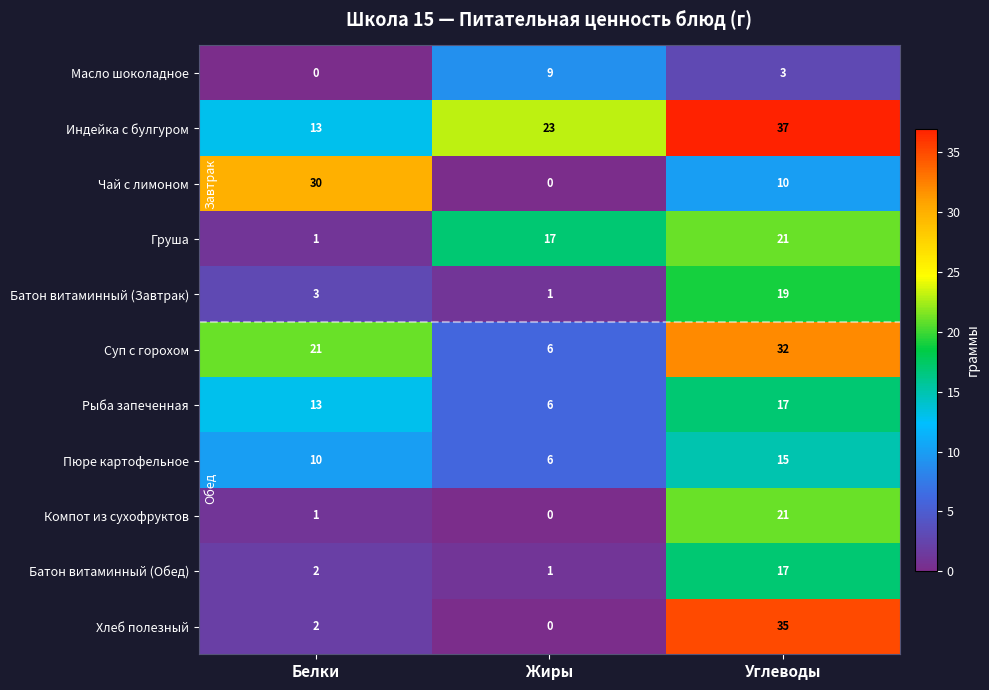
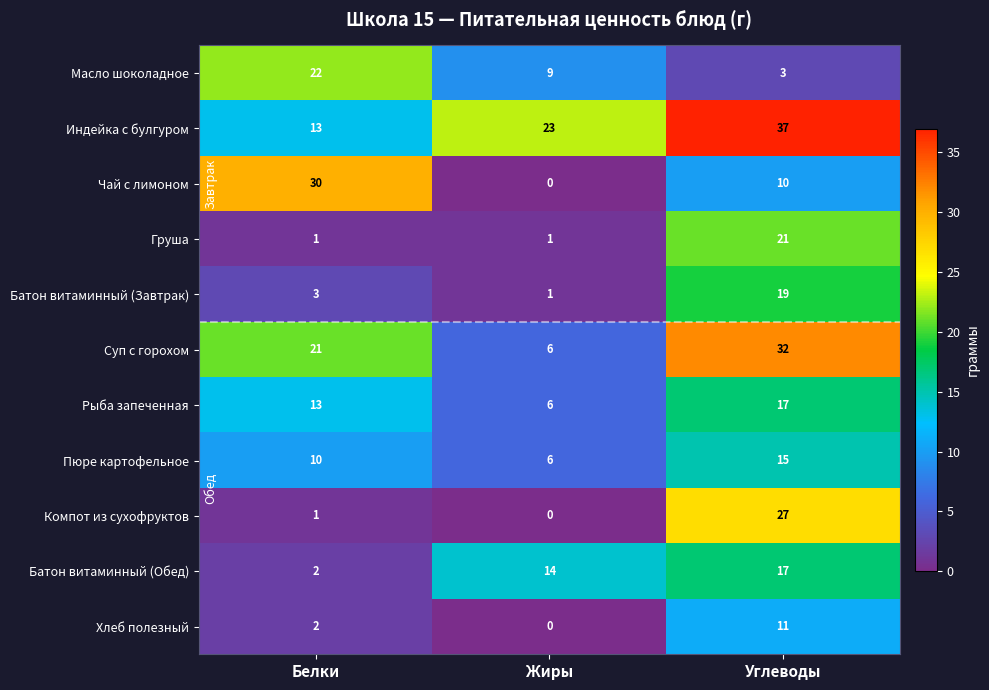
  {
    "Масло шоколадное": {
-     "Белки": 0,
+     "Белки": 22,
      "Жиры": 9,
      "Углеводы": 3
    },
    "Индейка с булгуром": {
      "Белки": 13,
      "Жиры": 23,
      "Углеводы": 37
    },
    "Чай с лимоном": {
      "Жиры": 0,
      "Углеводы": 10
    },
    "Груша": {
      "Белки": 1,
-     "Жиры": 17,
+     "Жиры": 1,
      "Углеводы": 21
    },
    "Батон витаминный (Завтрак)": {
      "Белки": 3,
      "Жиры": 1,
      "Углеводы": 19
    },
    "Суп с горохом": {
      "Белки": 21,
      "Жиры": 6,
      "Углеводы": 32
    },
    "Рыба запеченная": {
      "Белки": 13,
      "Жиры": 6,
      "Углеводы": 17
    },
    "Пюре картофельное": {
      "Белки": 10,
      "Жиры": 6,
      "Углеводы": 15
    },
    "Компот из сухофруктов": {
      "Жиры": 0,
-     "Углеводы": 21
+     "Углеводы": 27
    },
    "Батон витаминный (Обед)": {
      "Белки": 2,
-     "Жиры": 1,
+     "Жиры": 14,
      "Углеводы": 17
    },
    "Хлеб полезный": {
      "Белки": 2,
      "Жиры": 0,
-     "Углеводы": 35
+     "Углеводы": 11
    }
  }
